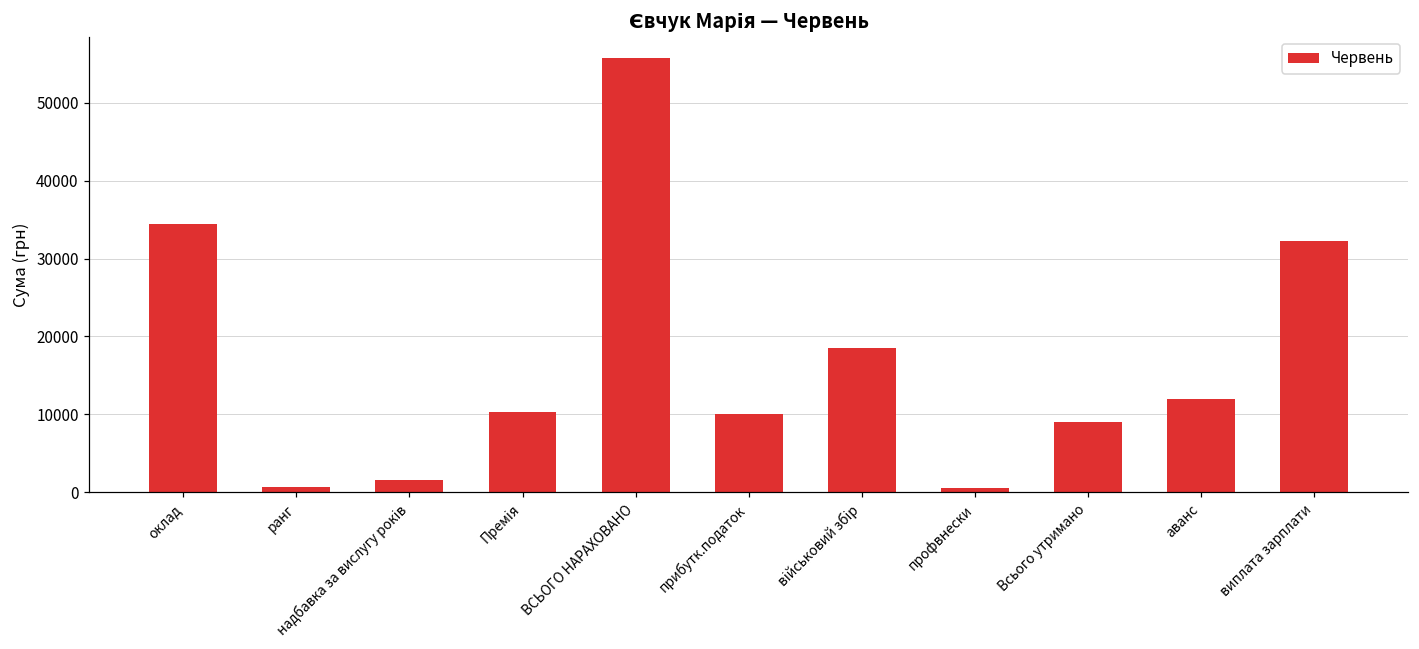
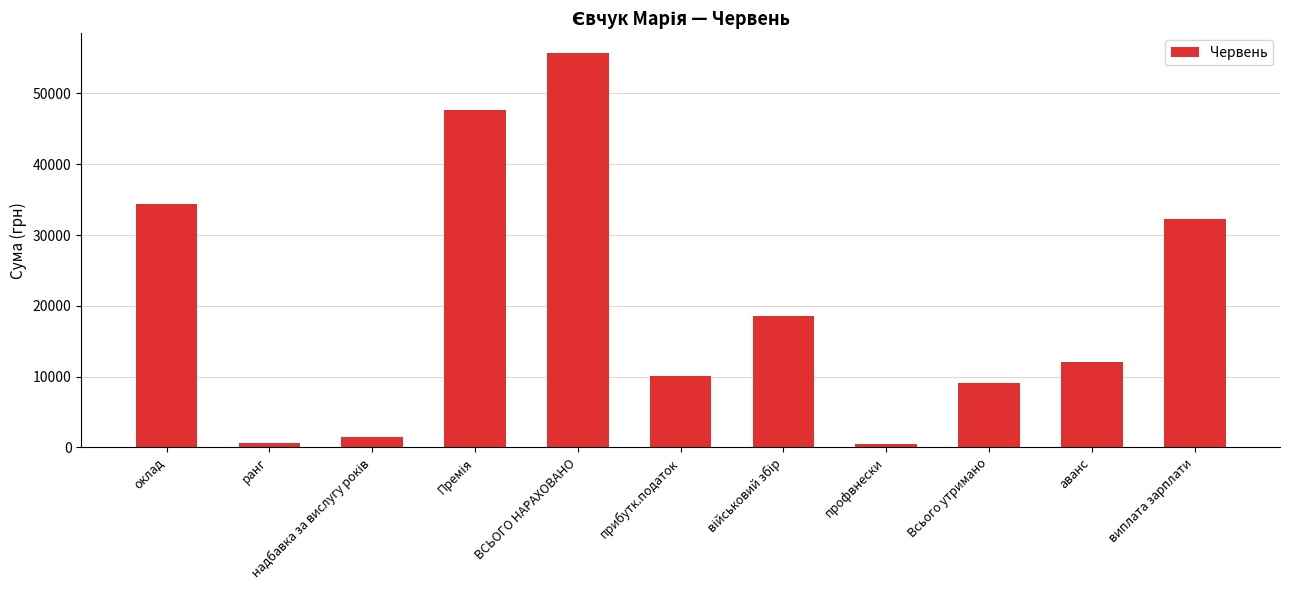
  {
    "оклад": 34000,
    "ранг": 1000,
    "надбавка за вислугу років": 2000,
-   "Премія": 10000,
+   "Премія": 48000,
    "ВСЬОГО НАРАХОВАНО": 56000,
    "прибутк.податок": 10000,
    "військовий збір": 19000,
    "профвнески": 1000,
    "Всього утримано": 9000,
    "аванс": 12000,
    "виплата зарплати": 32000
  }
